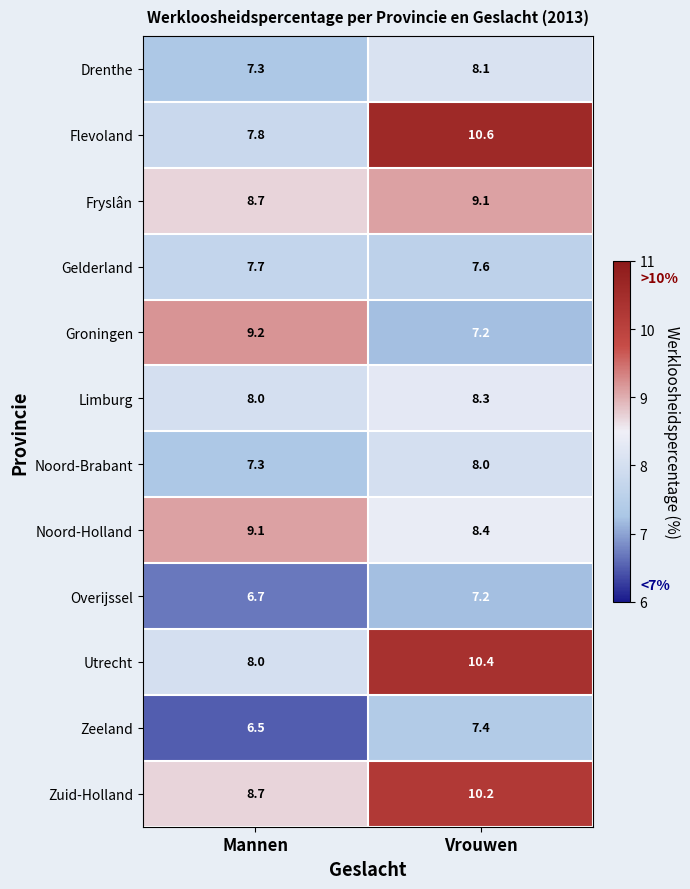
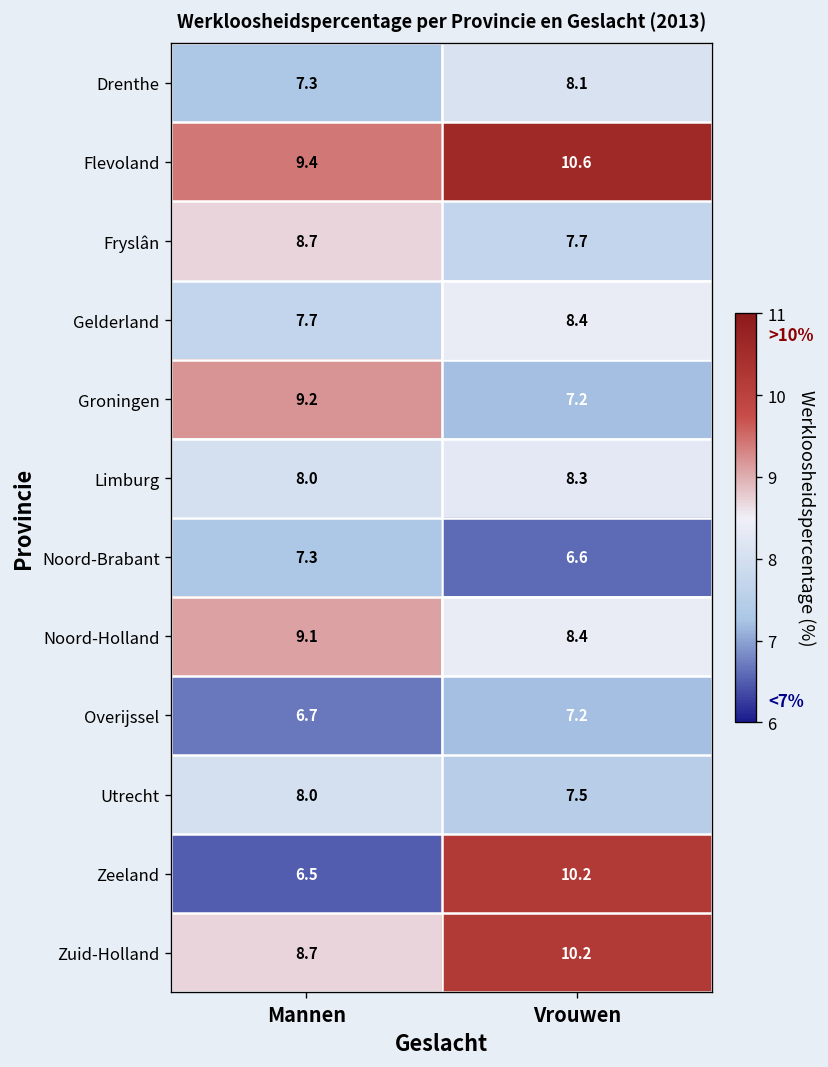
  {
    "Drenthe": {
      "Mannen": 7.3,
      "Vrouwen": 8.1
    },
    "Flevoland": {
-     "Mannen": 7.8,
+     "Mannen": 9.4,
      "Vrouwen": 10.6
    },
    "Fryslân": {
      "Mannen": 8.7,
-     "Vrouwen": 9.1
+     "Vrouwen": 7.7
    },
    "Gelderland": {
      "Mannen": 7.7,
-     "Vrouwen": 7.6
+     "Vrouwen": 8.4
    },
    "Groningen": {
      "Mannen": 9.2,
      "Vrouwen": 7.2
    },
    "Limburg": {
      "Mannen": 8.0,
      "Vrouwen": 8.3
    },
    "Noord-Brabant": {
      "Mannen": 7.3,
-     "Vrouwen": 8.0
+     "Vrouwen": 6.6
    },
    "Noord-Holland": {
      "Mannen": 9.1,
      "Vrouwen": 8.4
    },
    "Overijssel": {
      "Mannen": 6.7,
      "Vrouwen": 7.2
    },
    "Utrecht": {
      "Mannen": 8.0,
-     "Vrouwen": 10.4
+     "Vrouwen": 7.5
    },
    "Zeeland": {
      "Mannen": 6.5,
-     "Vrouwen": 7.4
+     "Vrouwen": 10.2
    },
    "Zuid-Holland": {
      "Mannen": 8.7,
      "Vrouwen": 10.2
    }
  }
